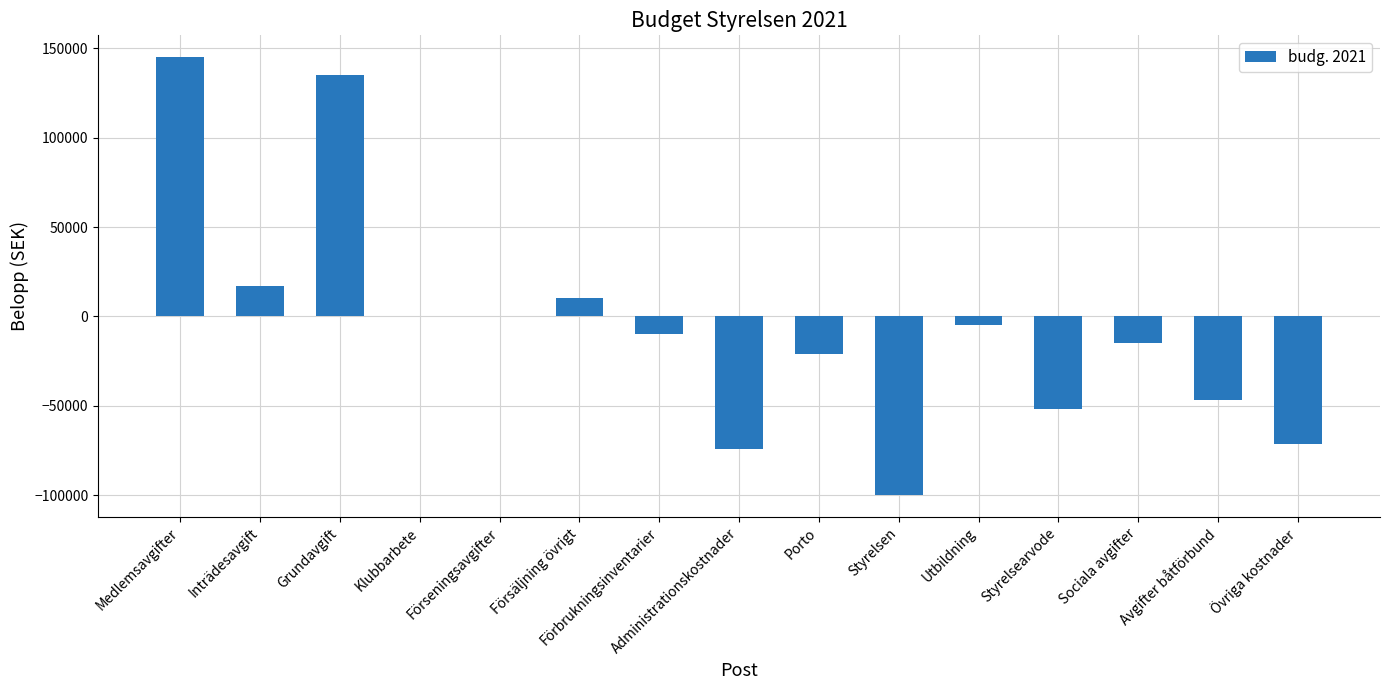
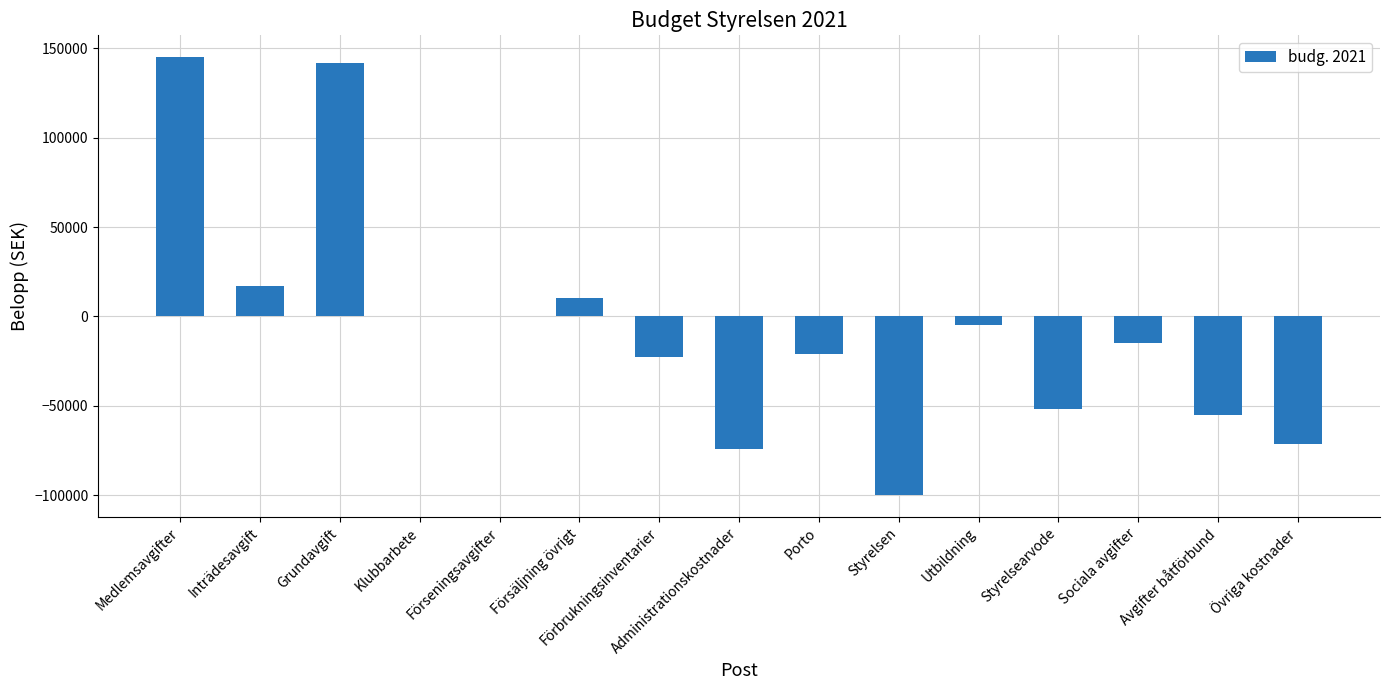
  {
    "Medlemsavgifter": 145000,
    "Inträdesavgift": 17000,
-   "Grundavgift": 135000,
+   "Grundavgift": 142000,
    "Klubbarbete": 0,
    "Förseningsavgifter": 0,
    "Försäljning övrigt": 10000,
-   "Förbrukningsinventarier": -10000,
+   "Förbrukningsinventarier": -23000,
    "Administrationskostnader": -74000,
    "Porto": -21000,
    "Styrelsen": -100000,
    "Utbildning": -5000,
    "Styrelsearvode": -52000,
    "Sociala avgifter": -15000,
-   "Avgifter båtförbund": -47000,
+   "Avgifter båtförbund": -55000,
    "Övriga kostnader": -71000
  }
